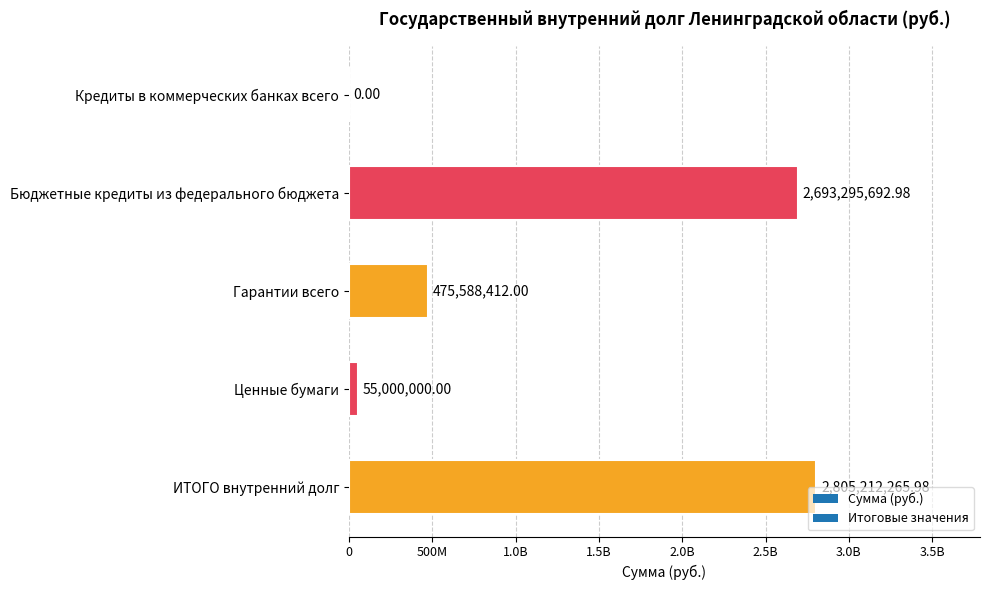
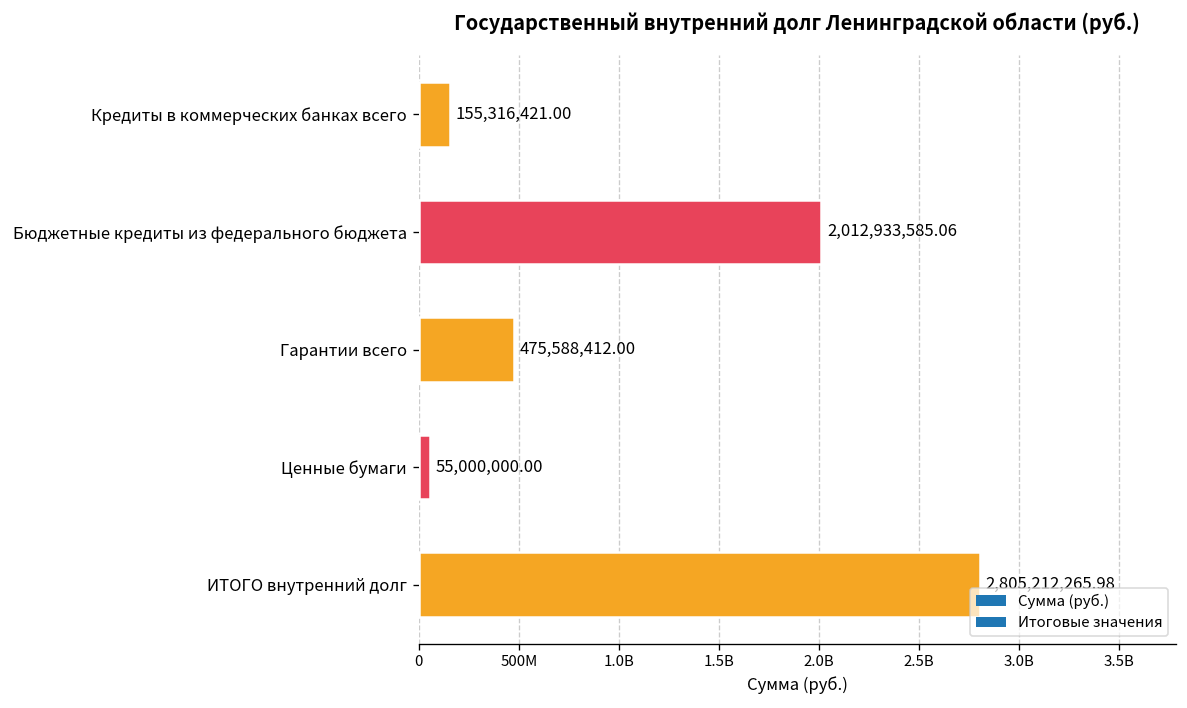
  {
-   "Кредиты в коммерческих банках всего": "0.00",
-   "Бюджетные кредиты из федерального бюджета": "2,693,295,692.98",
+   "Кредиты в коммерческих банках всего": "155,316,421.00",
+   "Бюджетные кредиты из федерального бюджета": "2,012,933,585.06",
    "Гарантии всего": "475,588,412.00",
    "Ценные бумаги": "55,000,000.00"
  }
